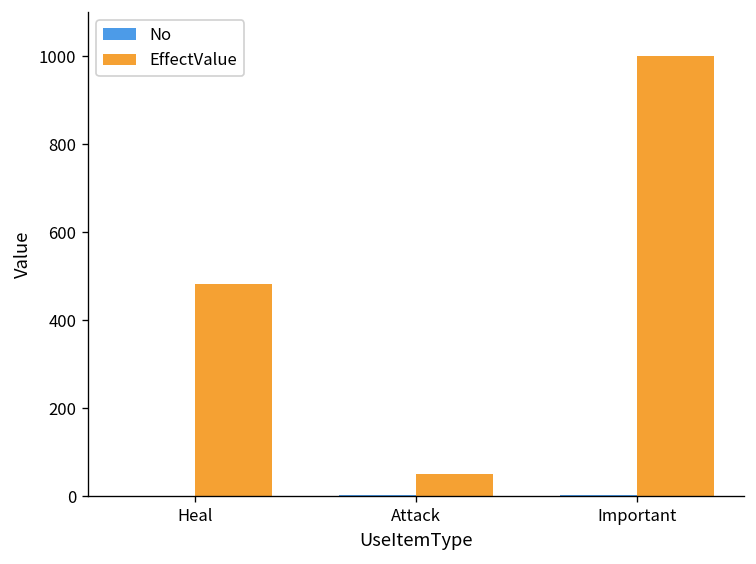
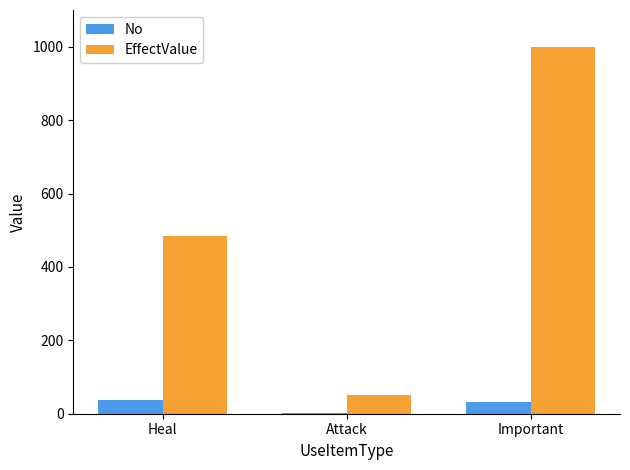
  {
    "No": {
-     "Heal": 0,
-     "Important": 0
+     "Heal": 40,
+     "Important": 30
    },
    "EffectValue": {
      "Heal": 480,
      "Attack": 50,
      "Important": 1000
    }
  }
